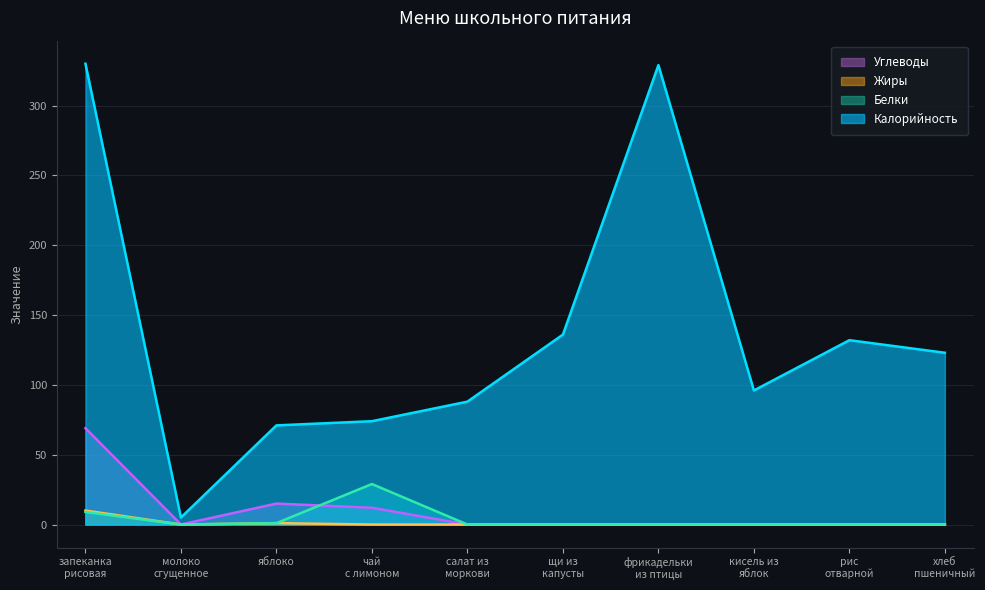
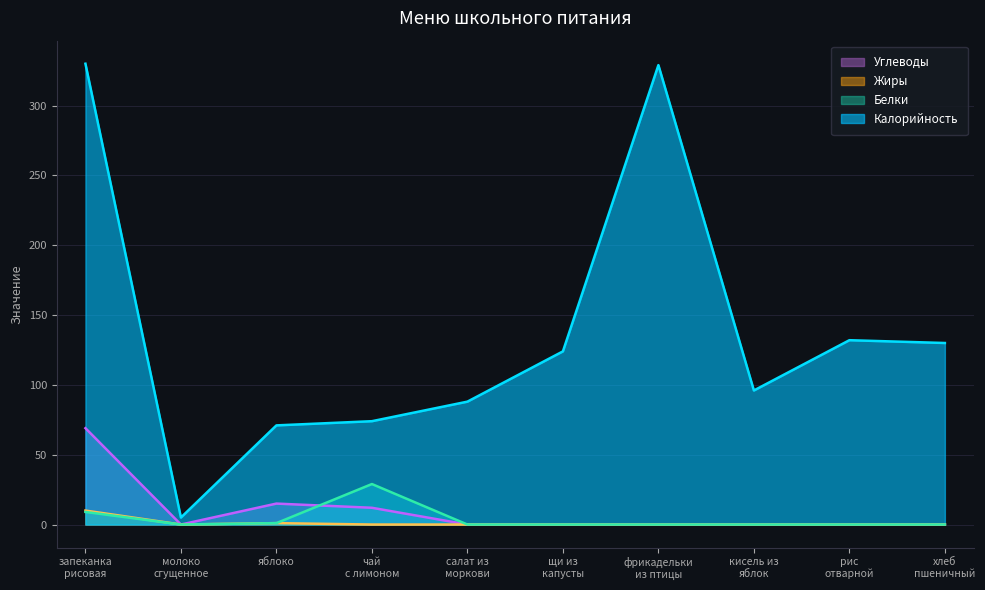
  {
    "Углеводы": {
      "запеканка рисовая": 69,
      "яблоко": 15,
      "чай с лимоном": 12
    },
    "Жиры": {
      "чай с лимоном": 0
    },
    "Белки": {
      "чай с лимоном": 29
    },
    "Калорийность": {
      "запеканка рисовая": 330,
      "молоко сгущенное": 5,
      "яблоко": 71,
      "чай с лимоном": 74,
      "салат из моркови": 88,
-     "щи из капусты": 136,
+     "щи из капусты": 124,
      "фрикадельки из птицы": 329,
      "кисель из яблок": 96,
      "рис отварной": 132,
-     "хлеб пшеничный": 123
+     "хлеб пшеничный": 130
    }
  }
